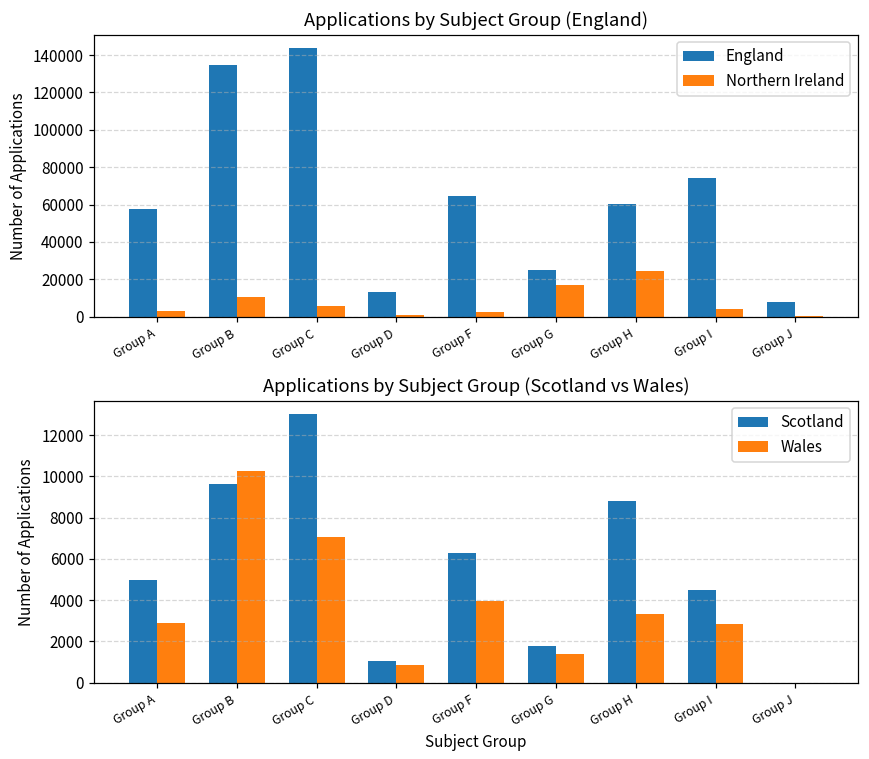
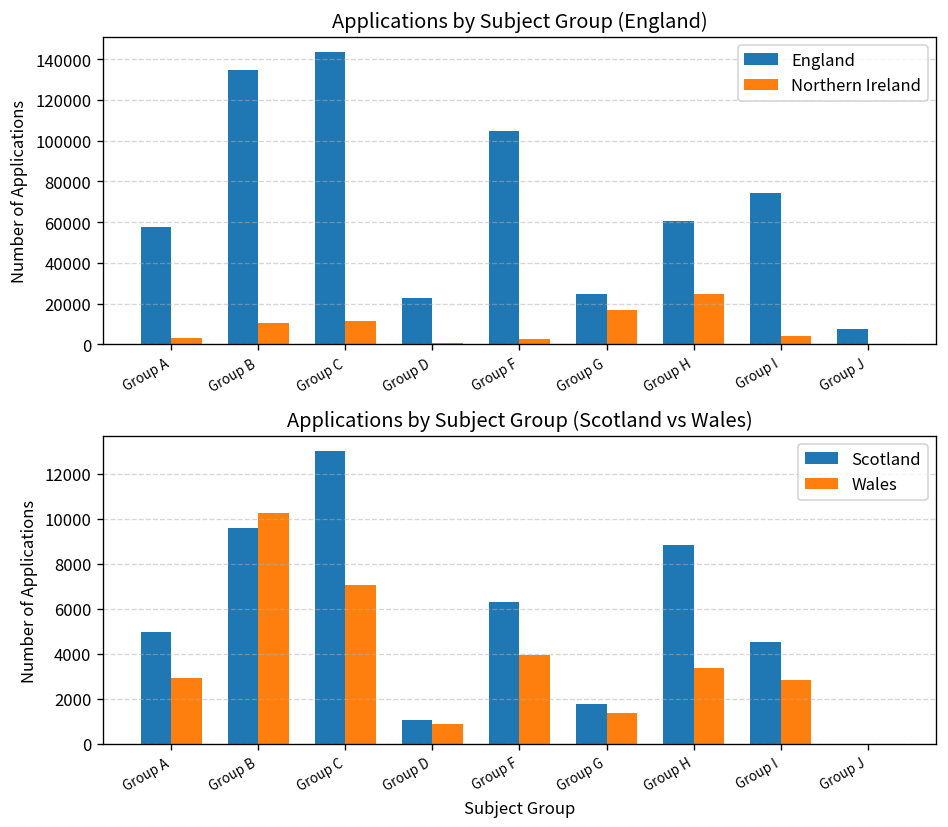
  {
    "Applications by Subject Group (England)": {
      "England": {
        "Group A": 57000,
        "Group B": 134000,
        "Group C": 144000,
-       "Group D": 13000,
-       "Group F": 65000,
+       "Group D": 23000,
+       "Group F": 105000,
        "Group G": 25000,
        "Group H": 60000,
        "Group I": 74000,
        "Group J": 8000
      },
      "Northern Ireland": {
        "Group A": 3000,
        "Group B": 11000,
-       "Group C": 6000,
+       "Group C": 12000,
        "Group F": 3000,
        "Group G": 17000,
        "Group H": 25000,
        "Group I": 4000
      }
    },
    "Applications by Subject Group (Scotland vs Wales)": {
      "Scotland": {
        "Group A": 5000,
        "Group B": 9600,
        "Group C": 13000,
        "Group D": 1100,
        "Group F": 6300,
        "Group G": 1800,
        "Group H": 8800,
        "Group I": 4500,
        "Group J": 0
      },
      "Wales": {
        "Group A": 2900,
        "Group B": 10300,
        "Group C": 7100,
        "Group D": 900,
        "Group F": 4000,
        "Group G": 1400,
        "Group H": 3300,
        "Group I": 2800,
        "Group J": 0
      }
    }
  }
